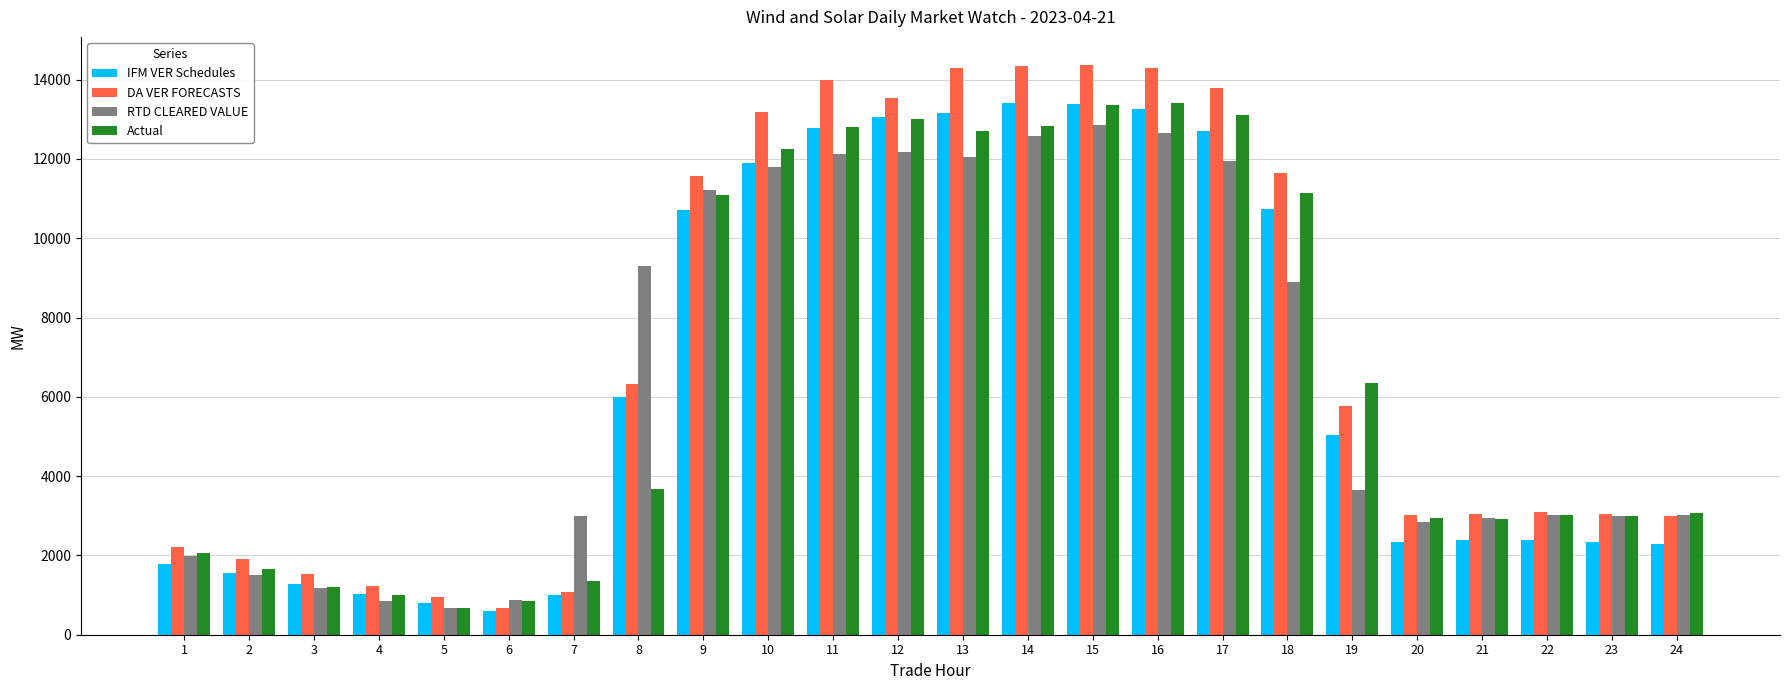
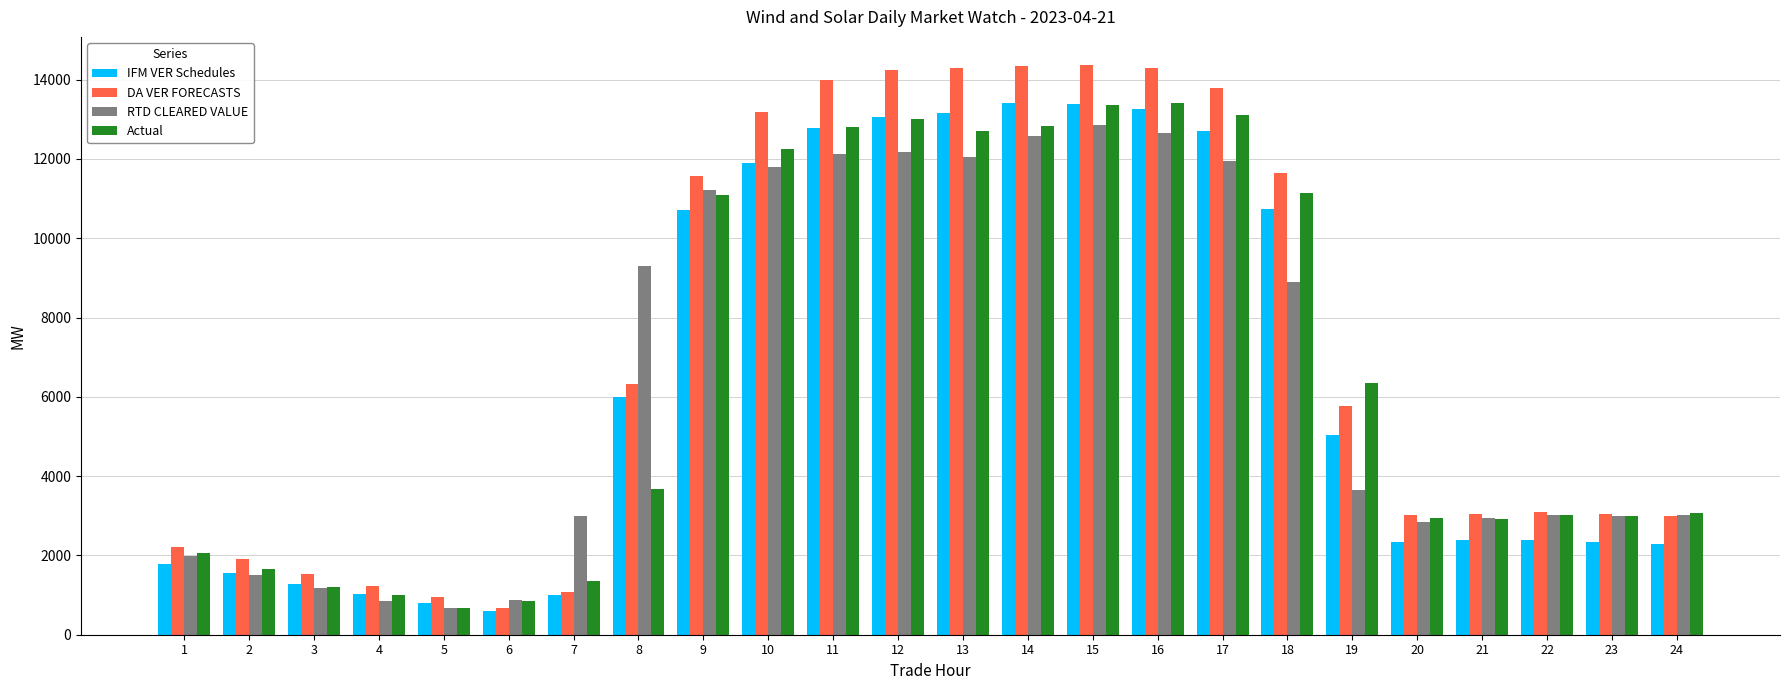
  {
    "IFM VER Schedules": {
      "1": 1800,
      "2": 1600,
      "3": 1300,
      "4": 1000,
      "5": 800,
      "6": 600,
      "7": 1000,
      "8": 6000,
      "9": 10700,
      "10": 11900,
      "11": 12800,
      "12": 13100,
      "13": 13200,
      "14": 13400,
      "15": 13400,
      "16": 13300,
      "17": 12700,
      "18": 10700,
      "19": 5000,
      "20": 2400,
      "21": 2400,
      "22": 2400,
      "23": 2400,
      "24": 2300
    },
    "DA VER FORECASTS": {
      "1": 2200,
      "2": 1900,
      "3": 1500,
      "4": 1200,
      "5": 900,
      "6": 700,
      "7": 1100,
      "8": 6300,
      "9": 11600,
      "10": 13200,
      "11": 14000,
-     "12": 13500,
+     "12": 14200,
      "13": 14300,
      "14": 14300,
      "15": 14400,
      "16": 14300,
      "17": 13800,
      "18": 11600,
      "19": 5800,
      "20": 3000,
      "21": 3100,
      "22": 3100,
      "23": 3000,
      "24": 3000
    },
    "RTD CLEARED VALUE": {
      "1": 2000,
      "2": 1500,
      "3": 1200,
      "4": 800,
      "5": 700,
      "6": 900,
      "7": 3000,
      "8": 9300,
      "9": 11200,
      "10": 11800,
      "11": 12100,
      "12": 12200,
      "13": 12100,
      "14": 12600,
      "15": 12900,
      "16": 12700,
      "17": 11900,
      "18": 8900,
      "19": 3700,
      "20": 2800,
      "21": 2900,
      "22": 3000,
      "23": 3000,
      "24": 3000
    },
    "Actual": {
      "1": 2100,
      "2": 1700,
      "3": 1200,
      "4": 1000,
      "5": 700,
      "6": 900,
      "7": 1300,
      "8": 3700,
      "9": 11100,
      "10": 12200,
      "11": 12800,
      "12": 13000,
      "13": 12700,
      "14": 12800,
      "15": 13400,
      "16": 13400,
      "17": 13100,
      "18": 11100,
      "19": 6300,
      "20": 2900,
      "21": 2900,
      "22": 3000,
      "23": 3000,
      "24": 3100
    }
  }
